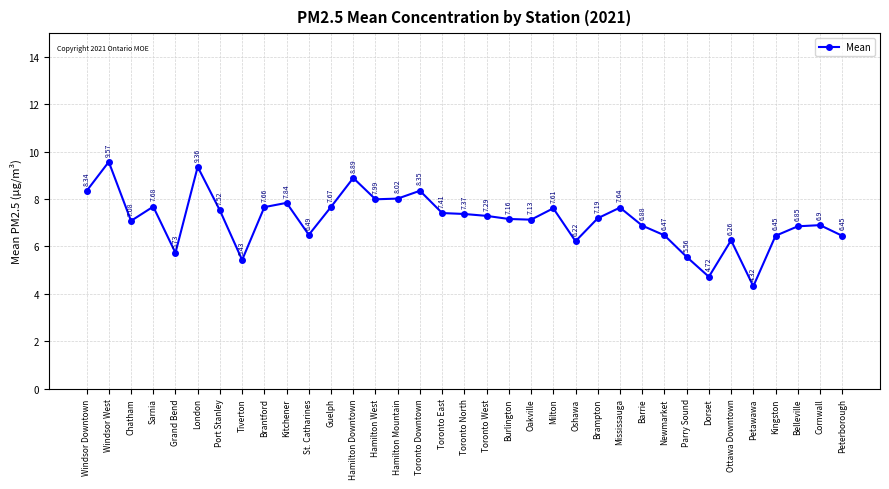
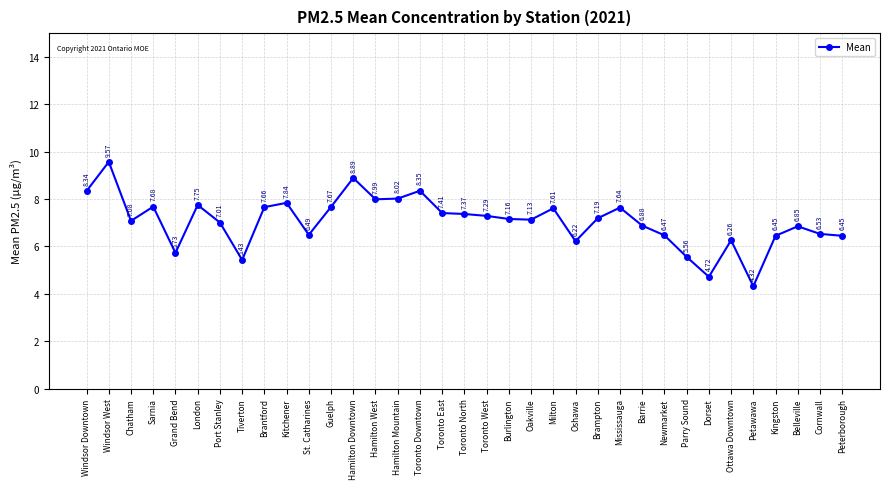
  {
    "Windsor Downtown": 8.34,
    "Windsor West": 9.57,
    "Chatham": 7.08,
    "Sarnia": 7.68,
    "Grand Bend": 5.73,
-   "London": 9.36,
-   "Port Stanley": 7.52,
+   "London": 7.75,
+   "Port Stanley": 7.01,
    "Tiverton": 5.43,
    "Brantford": 7.66,
    "Kitchener": 7.84,
    "St. Catharines": 6.49,
    "Guelph": 7.67,
    "Hamilton Downtown": 8.89,
    "Hamilton West": 7.99,
    "Hamilton Mountain": 8.02,
    "Toronto Downtown": 8.35,
    "Toronto East": 7.41,
    "Toronto North": 7.37,
    "Toronto West": 7.29,
    "Burlington": 7.16,
    "Oakville": 7.13,
    "Milton": 7.61,
    "Oshawa": 6.22,
    "Brampton": 7.19,
    "Mississauga": 7.64,
    "Barrie": 6.88,
    "Newmarket": 6.47,
    "Parry Sound": 5.56,
    "Dorset": 4.72,
    "Ottawa Downtown": 6.26,
    "Petawawa": 4.32,
    "Kingston": 6.45,
    "Belleville": 6.85,
-   "Cornwall": 6.9,
+   "Cornwall": 6.53,
    "Peterborough": 6.45
  }
